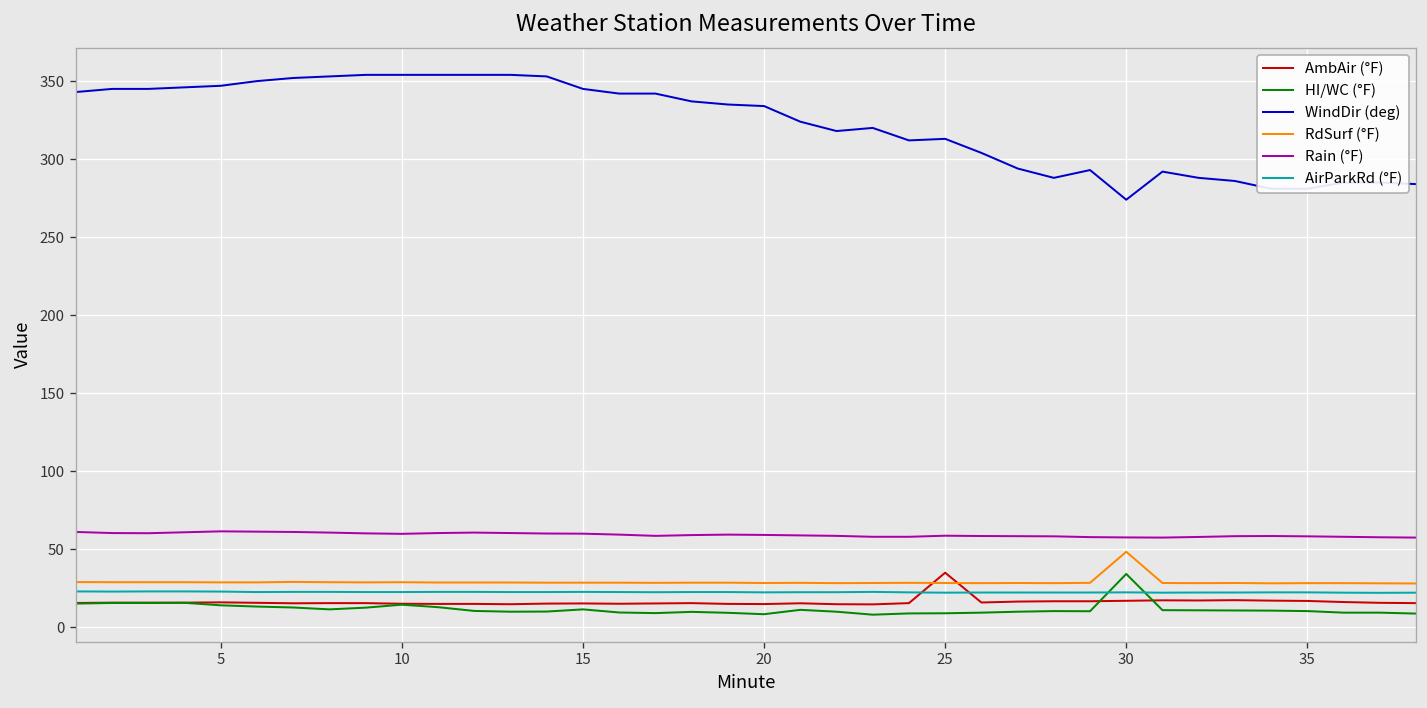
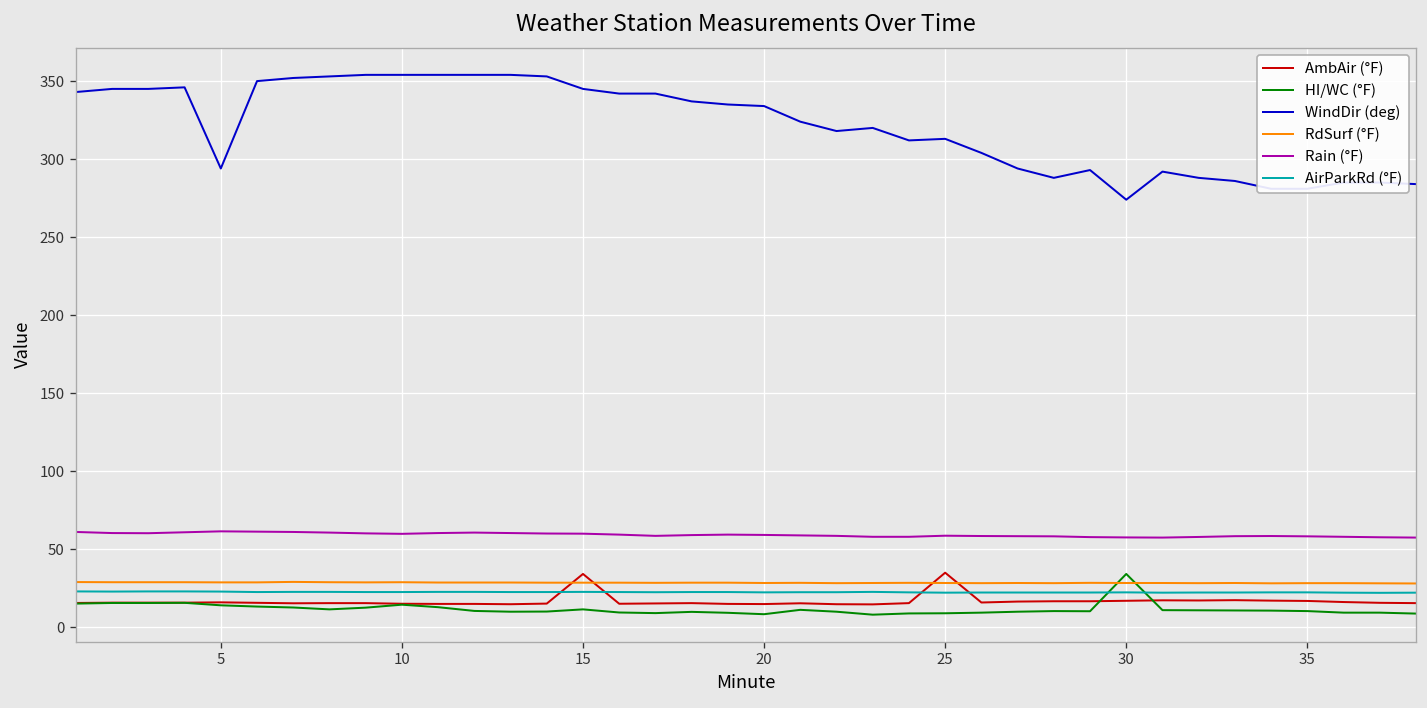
  {
    "AmbAir (°F)": {
-     "15": 15,
+     "15": 34,
      "20": 15,
      "25": 35,
      "30": 17,
      "35": 17
    },
    "HI/WC (°F)": {
      "15": 12,
      "20": 8,
      "25": 9,
      "30": 34,
      "35": 10
    },
    "WindDir (deg)": {
-     "5": 347,
+     "5": 294,
      "10": 354,
      "15": 345,
      "20": 334,
      "25": 313,
      "30": 274
    },
    "RdSurf (°F)": {
      "5": 29,
      "10": 29,
      "15": 29,
      "20": 28,
      "25": 28,
-     "30": 48,
+     "30": 28,
      "35": 28
    },
    "Rain (°F)": {
      "5": 62,
      "10": 60,
      "15": 60,
      "20": 59,
      "25": 59,
      "30": 58,
      "35": 58
    },
    "AirParkRd (°F)": {
      "5": 23,
      "10": 23,
      "15": 23,
      "20": 22,
      "25": 22,
      "30": 22,
      "35": 22
    }
  }
